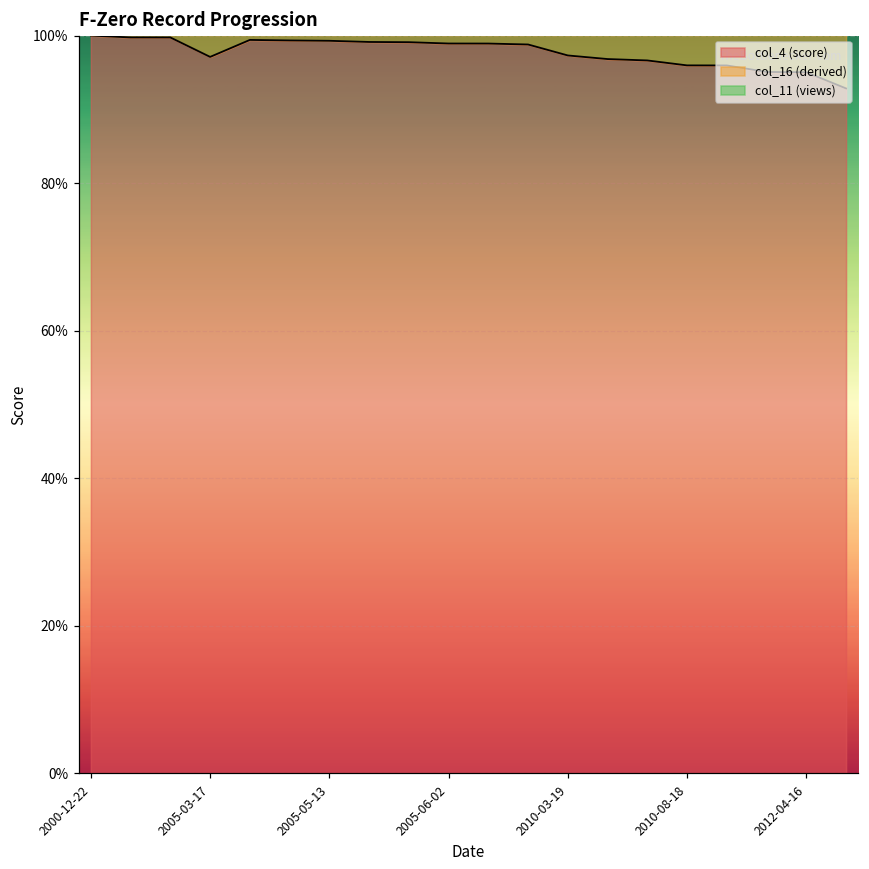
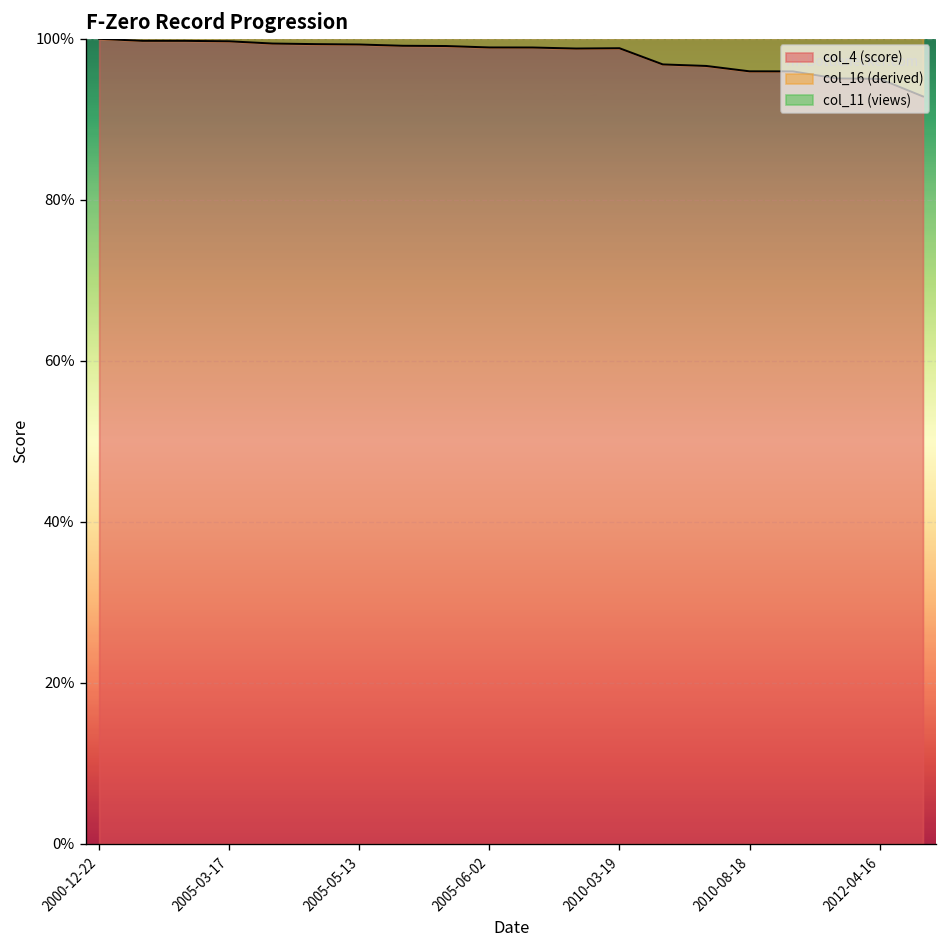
  {
    "col_4 (score)": {
-     "2005-03-17": "97%",
-     "2010-03-19": "97%"
+     "2005-03-17": "100%",
+     "2010-03-19": "99%"
    }
  }
